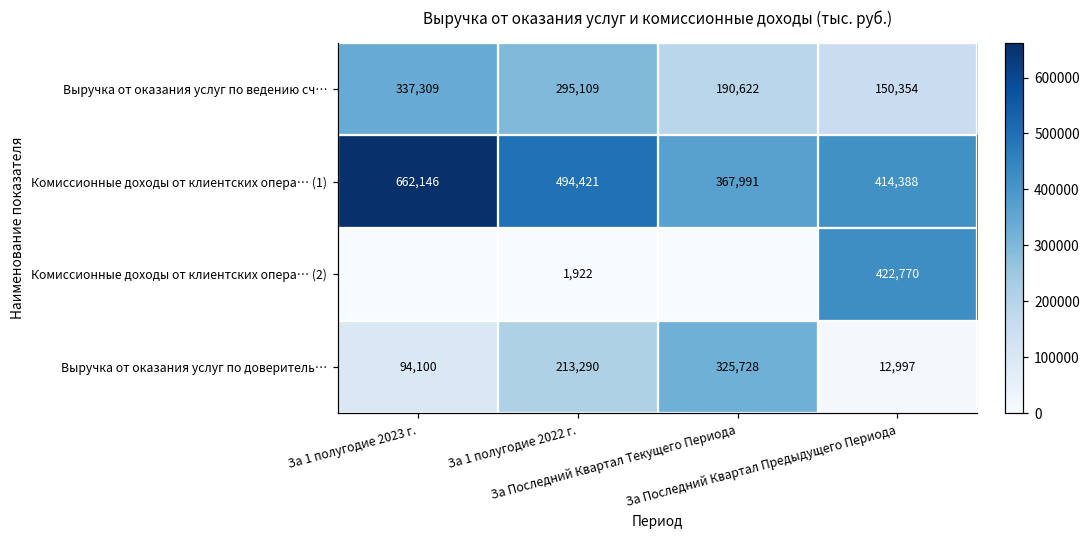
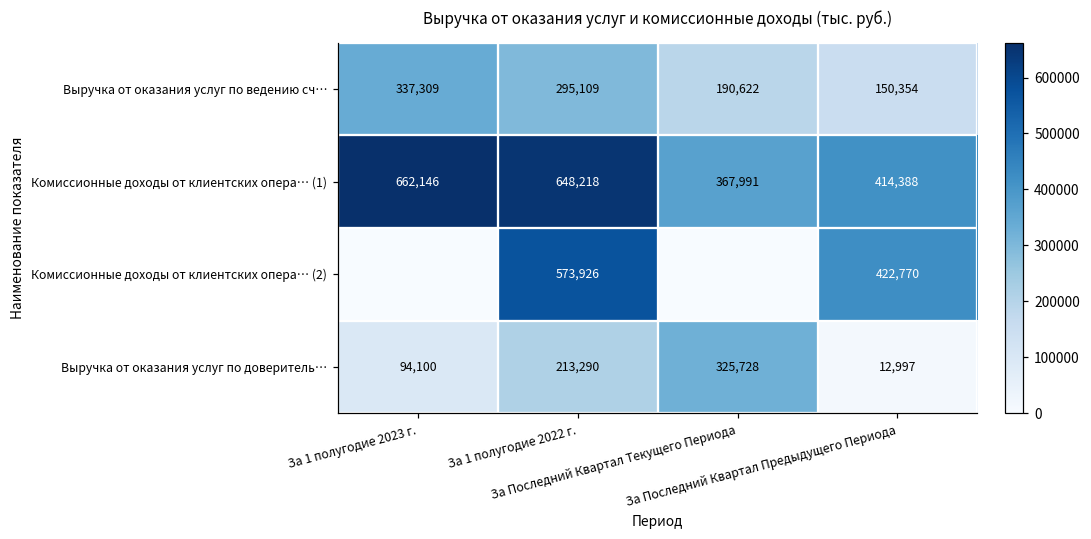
  {
    "Выручка от оказания услуг по ведению сч…": {
      "За 1 полугодие 2023 г.": "337,309",
      "За 1 полугодие 2022 г.": "295,109",
      "За Последний Квартал Текущего Периода": "190,622",
      "За Последний Квартал Предыдущего Периода": "150,354"
    },
    "Комиссионные доходы от клиентских опера… (1)": {
      "За 1 полугодие 2023 г.": "662,146",
-     "За 1 полугодие 2022 г.": "494,421",
+     "За 1 полугодие 2022 г.": "648,218",
      "За Последний Квартал Текущего Периода": "367,991",
      "За Последний Квартал Предыдущего Периода": "414,388"
    },
    "Комиссионные доходы от клиентских опера… (2)": {
-     "За 1 полугодие 2022 г.": "1,922",
+     "За 1 полугодие 2022 г.": "573,926",
      "За Последний Квартал Предыдущего Периода": "422,770"
    },
    "Выручка от оказания услуг по доверитель…": {
      "За 1 полугодие 2023 г.": "94,100",
      "За 1 полугодие 2022 г.": "213,290",
      "За Последний Квартал Текущего Периода": "325,728",
      "За Последний Квартал Предыдущего Периода": "12,997"
    }
  }
